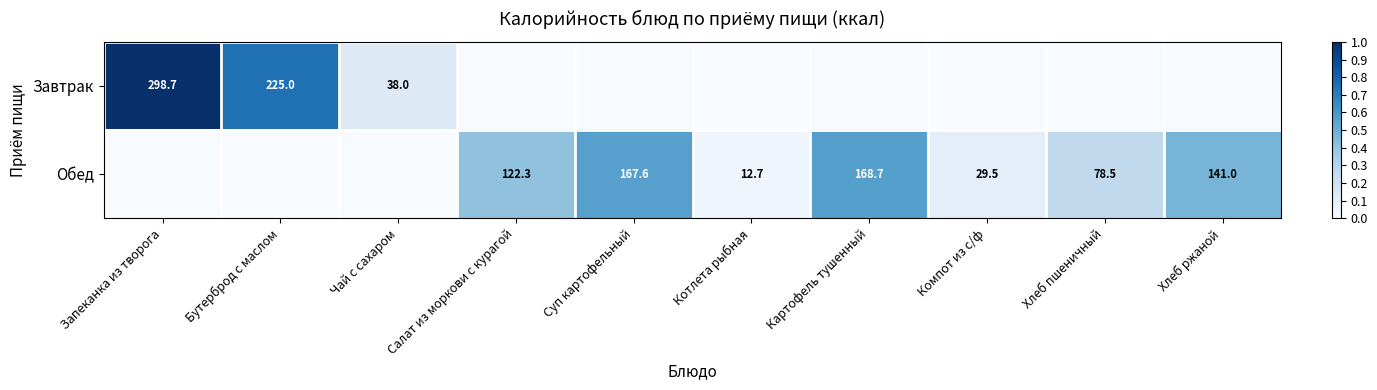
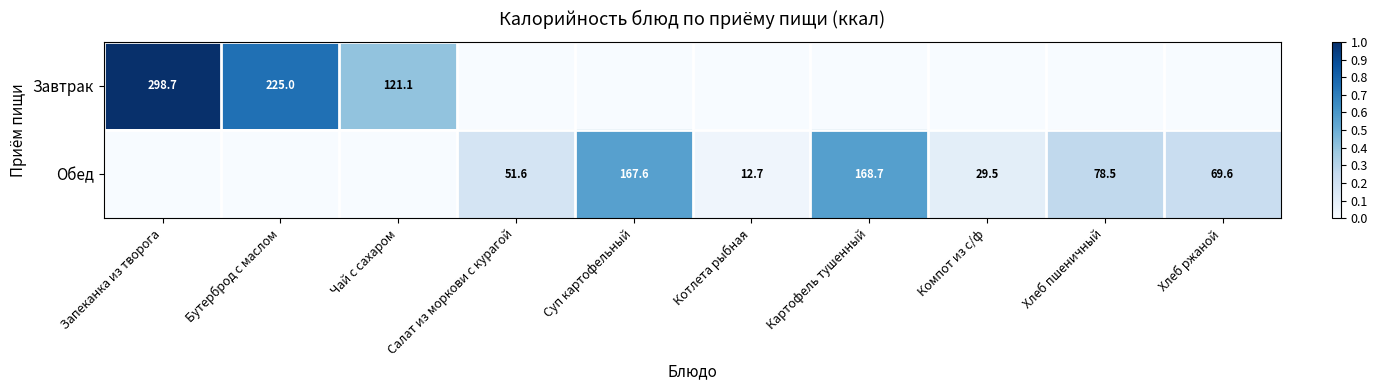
  {
    "Завтрак": {
      "Запеканка из творога": 298.7,
      "Бутерброд с маслом": 225.0,
-     "Чай с сахаром": 38.0
+     "Чай с сахаром": 121.1
    },
    "Обед": {
-     "Салат из моркови с курагой": 122.3,
+     "Салат из моркови с курагой": 51.6,
      "Суп картофельный": 167.6,
      "Котлета рыбная": 12.7,
      "Картофель тушенный": 168.7,
      "Компот из с/ф": 29.5,
      "Хлеб пшеничный": 78.5,
-     "Хлеб ржаной": 141.0
+     "Хлеб ржаной": 69.6
    }
  }
